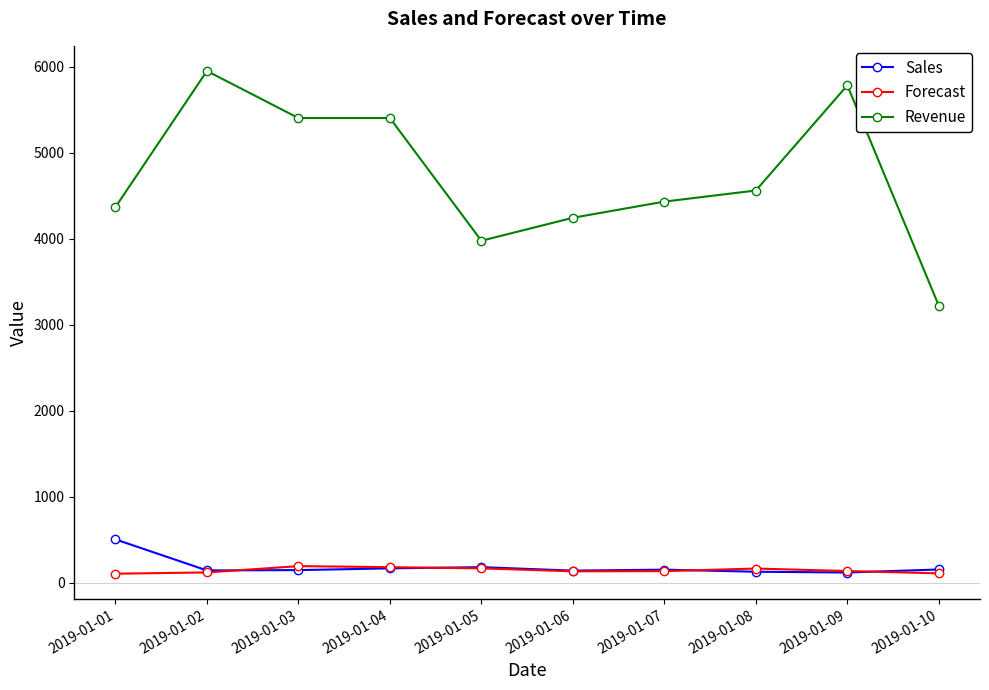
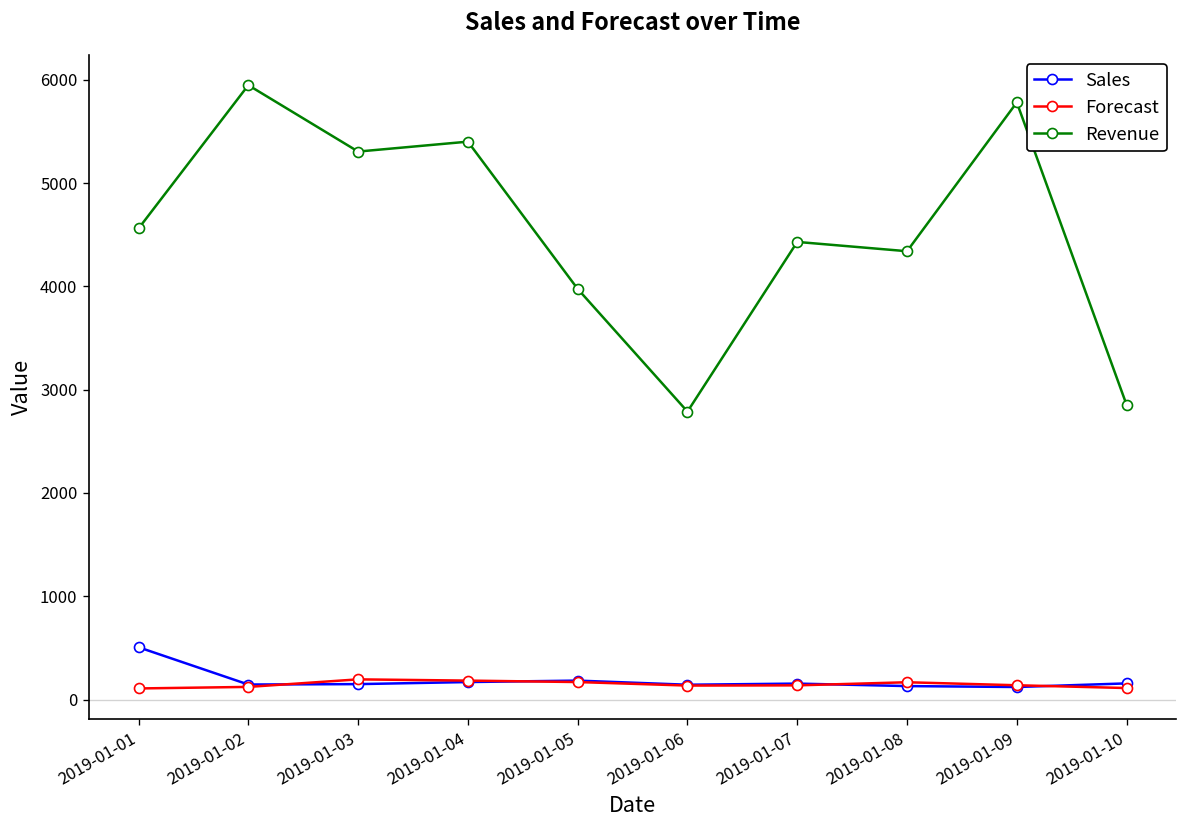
  {
    "Sales": {
      "2019-01-01": 500,
      "2019-01-03": 100,
      "2019-01-08": 100,
      "2019-01-10": 200
    },
    "Forecast": {
      "2019-01-01": 100,
      "2019-01-03": 200,
      "2019-01-08": 200,
      "2019-01-10": 100
    },
    "Revenue": {
-     "2019-01-01": 4400,
+     "2019-01-01": 4600,
      "2019-01-02": 5900,
-     "2019-01-03": 5400,
+     "2019-01-03": 5300,
      "2019-01-04": 5400,
      "2019-01-05": 4000,
-     "2019-01-06": 4200,
+     "2019-01-06": 2800,
      "2019-01-07": 4400,
-     "2019-01-08": 4600,
+     "2019-01-08": 4300,
      "2019-01-09": 5800,
-     "2019-01-10": 3200
+     "2019-01-10": 2900
    }
  }
